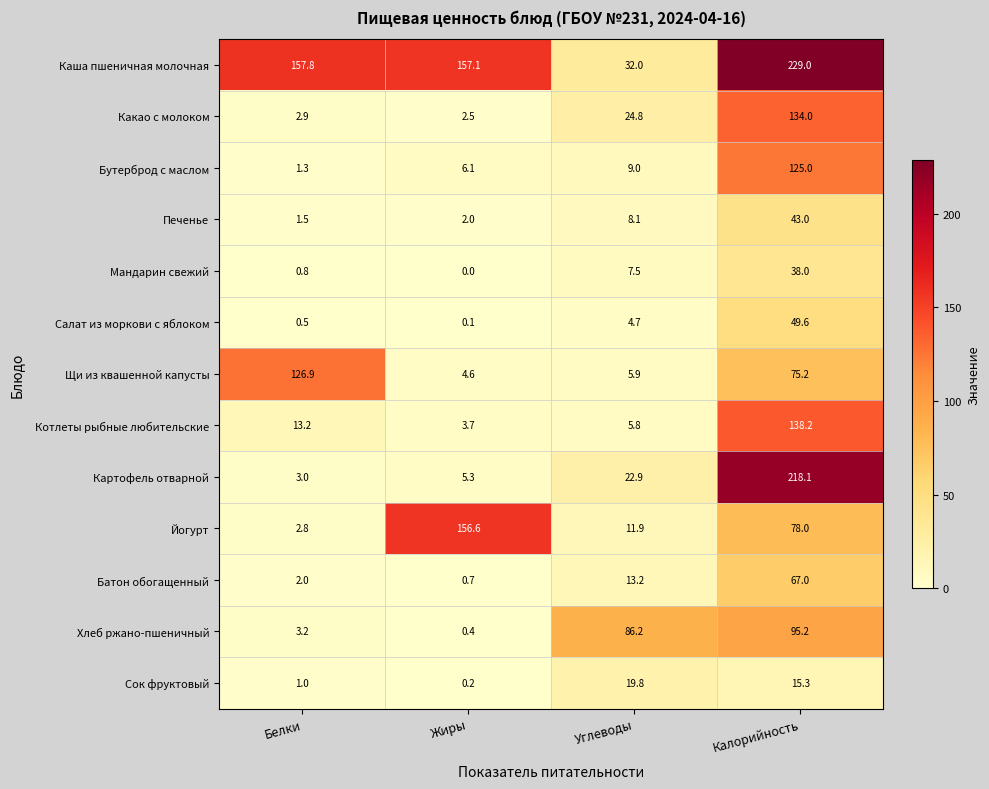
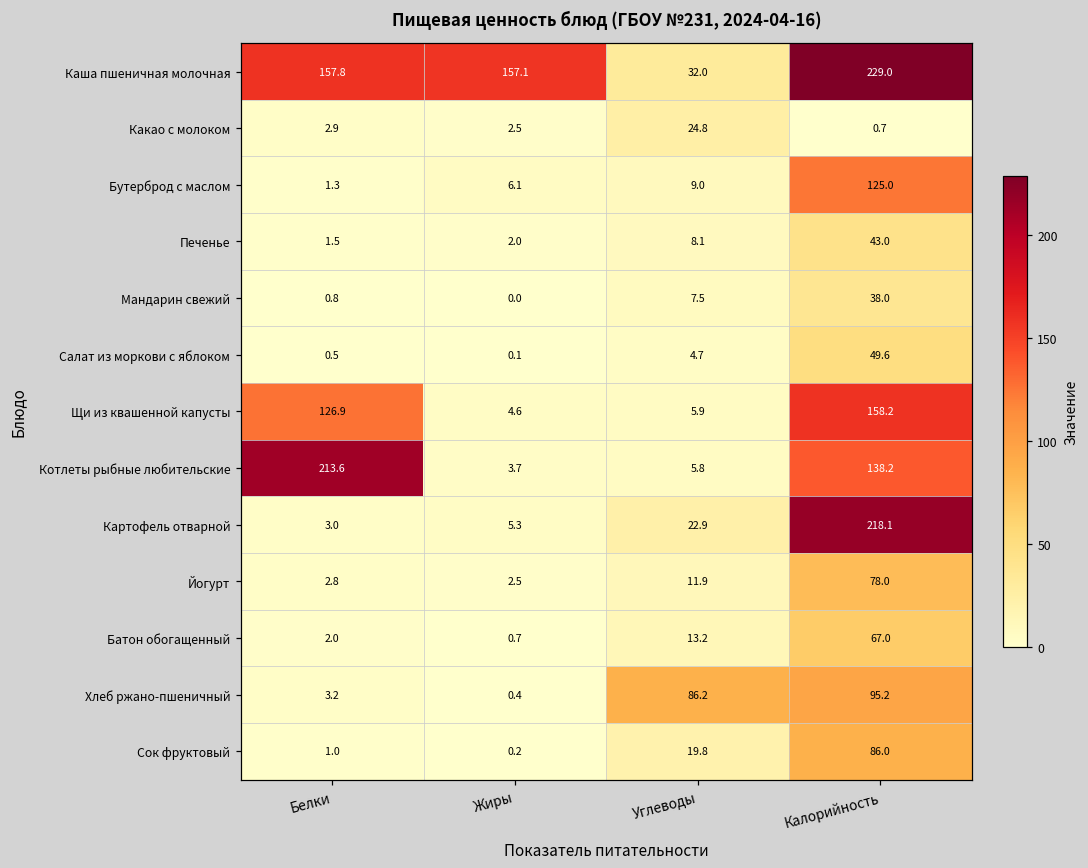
  {
    "Каша пшеничная молочная": {
      "Белки": 157.8,
      "Жиры": 157.1,
      "Углеводы": 32.0,
      "Калорийность": 229.0
    },
    "Какао с молоком": {
      "Белки": 2.9,
      "Жиры": 2.5,
      "Углеводы": 24.8,
-     "Калорийность": 134.0
+     "Калорийность": 0.7
    },
    "Бутерброд с маслом": {
      "Белки": 1.3,
      "Жиры": 6.1,
      "Углеводы": 9.0,
      "Калорийность": 125.0
    },
    "Печенье": {
      "Белки": 1.5,
      "Жиры": 2.0,
      "Углеводы": 8.1,
      "Калорийность": 43.0
    },
    "Мандарин свежий": {
      "Белки": 0.8,
      "Жиры": 0.0,
      "Углеводы": 7.5,
      "Калорийность": 38.0
    },
    "Салат из моркови с яблоком": {
      "Белки": 0.5,
      "Жиры": 0.1,
      "Углеводы": 4.7,
      "Калорийность": 49.6
    },
    "Щи из квашенной капусты": {
      "Белки": 126.9,
      "Жиры": 4.6,
      "Углеводы": 5.9,
-     "Калорийность": 75.2
+     "Калорийность": 158.2
    },
    "Котлеты рыбные любительские": {
-     "Белки": 13.2,
+     "Белки": 213.6,
      "Жиры": 3.7,
      "Углеводы": 5.8,
      "Калорийность": 138.2
    },
    "Картофель отварной": {
      "Белки": 3.0,
      "Жиры": 5.3,
      "Углеводы": 22.9,
      "Калорийность": 218.1
    },
    "Йогурт": {
      "Белки": 2.8,
-     "Жиры": 156.6,
+     "Жиры": 2.5,
      "Углеводы": 11.9,
      "Калорийность": 78.0
    },
    "Батон обогащенный": {
      "Белки": 2.0,
      "Жиры": 0.7,
      "Углеводы": 13.2,
      "Калорийность": 67.0
    },
    "Хлеб ржано-пшеничный": {
      "Белки": 3.2,
      "Жиры": 0.4,
      "Углеводы": 86.2,
      "Калорийность": 95.2
    },
    "Сок фруктовый": {
      "Белки": 1.0,
      "Жиры": 0.2,
      "Углеводы": 19.8,
-     "Калорийность": 15.3
+     "Калорийность": 86.0
    }
  }
